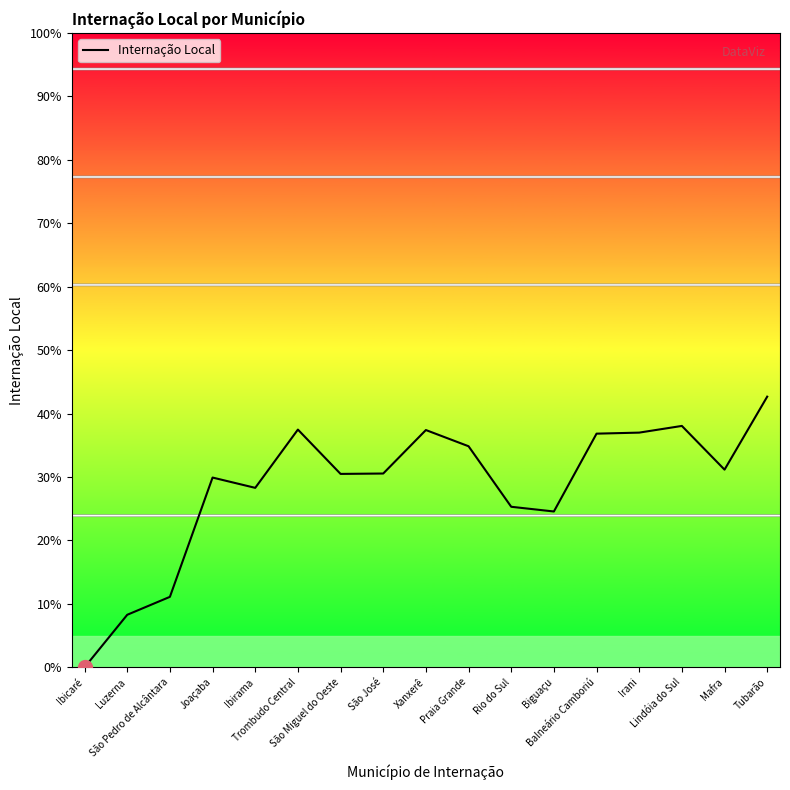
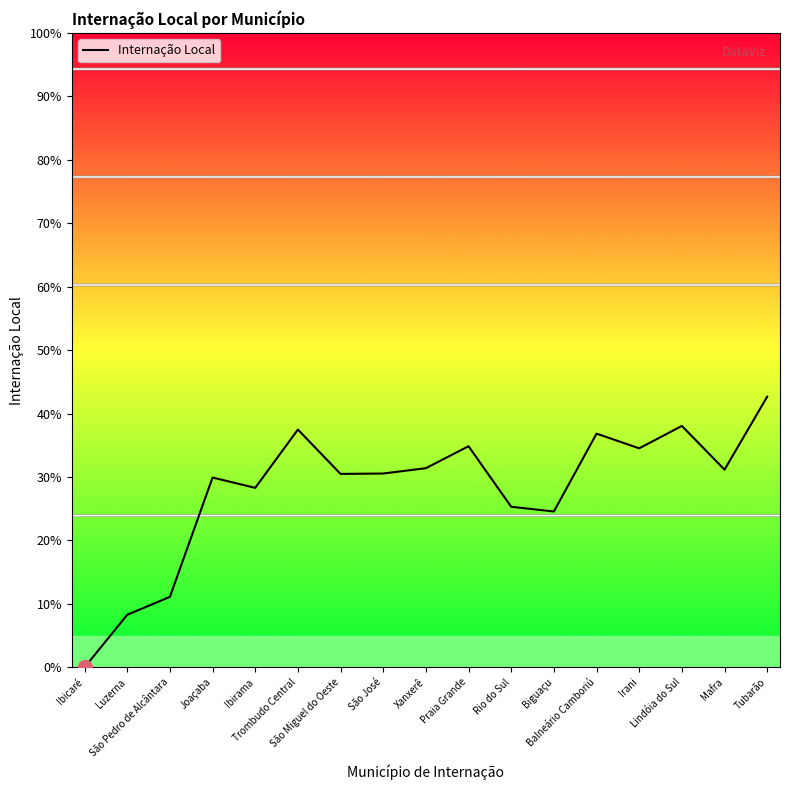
  {
    "Internação Local": {
      "Luzerna": "8%",
      "São Pedro de Alcântara": "11%",
      "Joaçaba": "30%",
      "Ibirama": "28%",
      "Trombudo Central": "37%",
      "São Miguel do Oeste": "30%",
      "São José": "31%",
-     "Xanxerê": "37%",
+     "Xanxerê": "31%",
      "Praia Grande": "35%",
      "Rio do Sul": "25%",
      "Biguaçu": "25%",
      "Balneário Camboriú": "37%",
-     "Irani": "37%",
+     "Irani": "35%",
      "Lindóia do Sul": "38%",
      "Mafra": "31%",
      "Tubarão": "43%"
    }
  }
